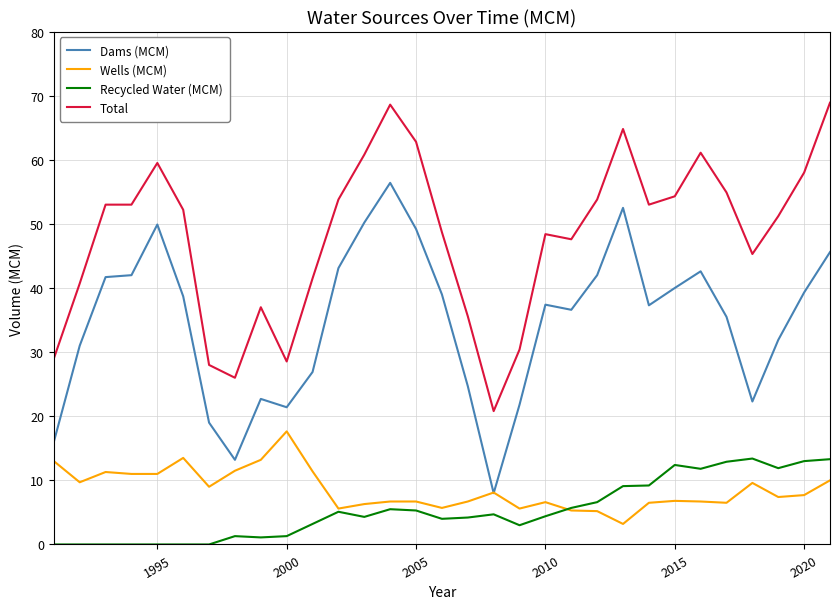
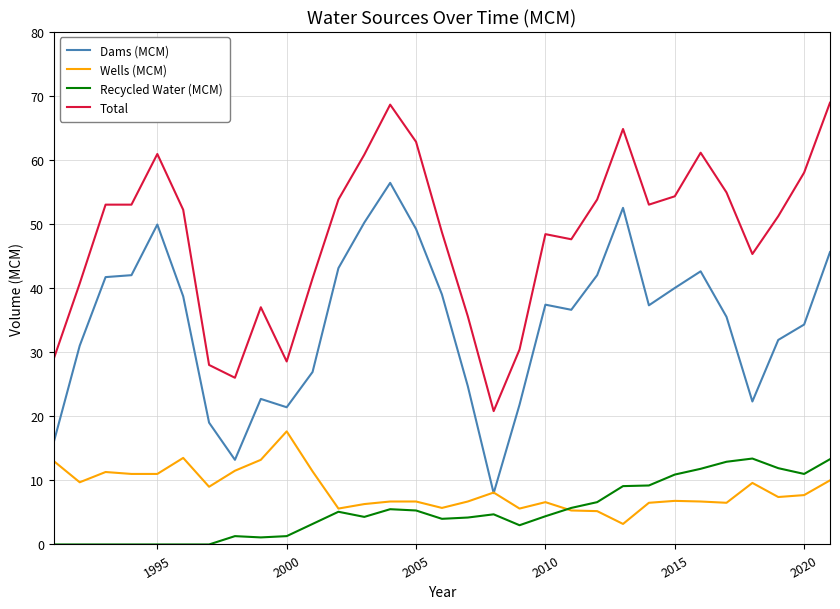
  {
    "Dams (MCM)": {
      "1995": 50,
      "2000": 21,
      "2005": 49,
      "2010": 37,
      "2015": 40,
-     "2020": 39
+     "2020": 34
    },
    "Wells (MCM)": {
      "1995": 11,
      "2000": 18,
      "2005": 7,
      "2010": 7,
      "2015": 7,
      "2020": 8
    },
    "Recycled Water (MCM)": {
      "1995": 0,
      "2000": 1,
      "2005": 5,
      "2010": 4,
-     "2015": 12,
-     "2020": 13
+     "2015": 11,
+     "2020": 11
    },
    "Total": {
-     "1995": 60,
+     "1995": 61,
      "2000": 29,
      "2005": 63,
      "2010": 48,
      "2015": 54,
      "2020": 58
    }
  }
